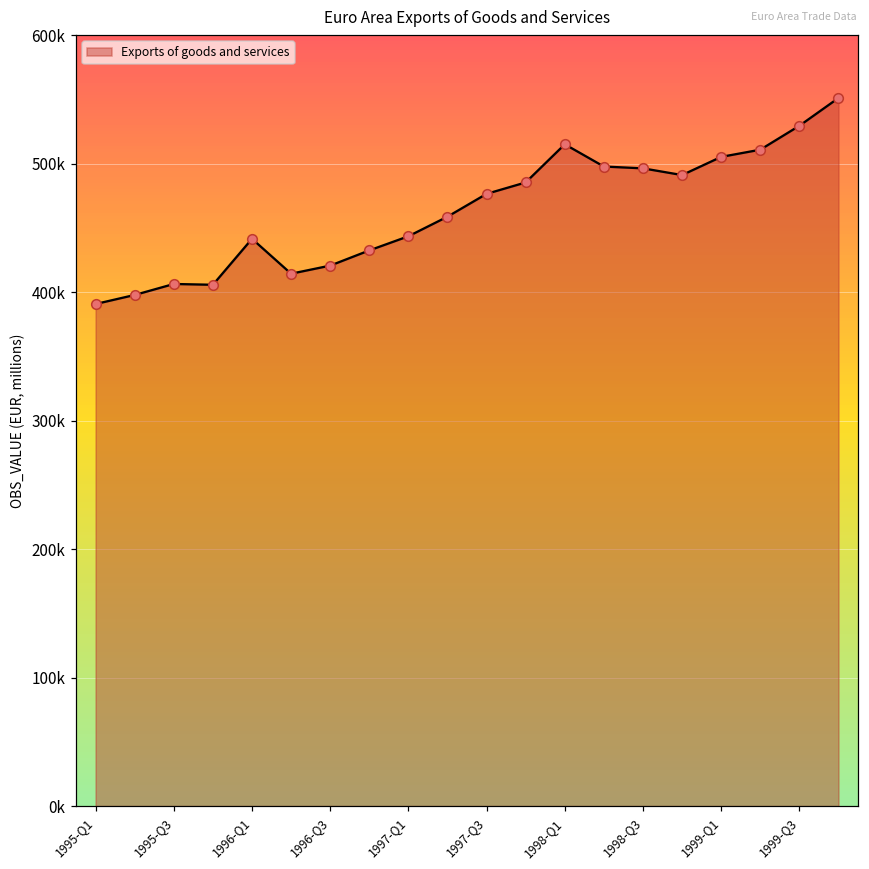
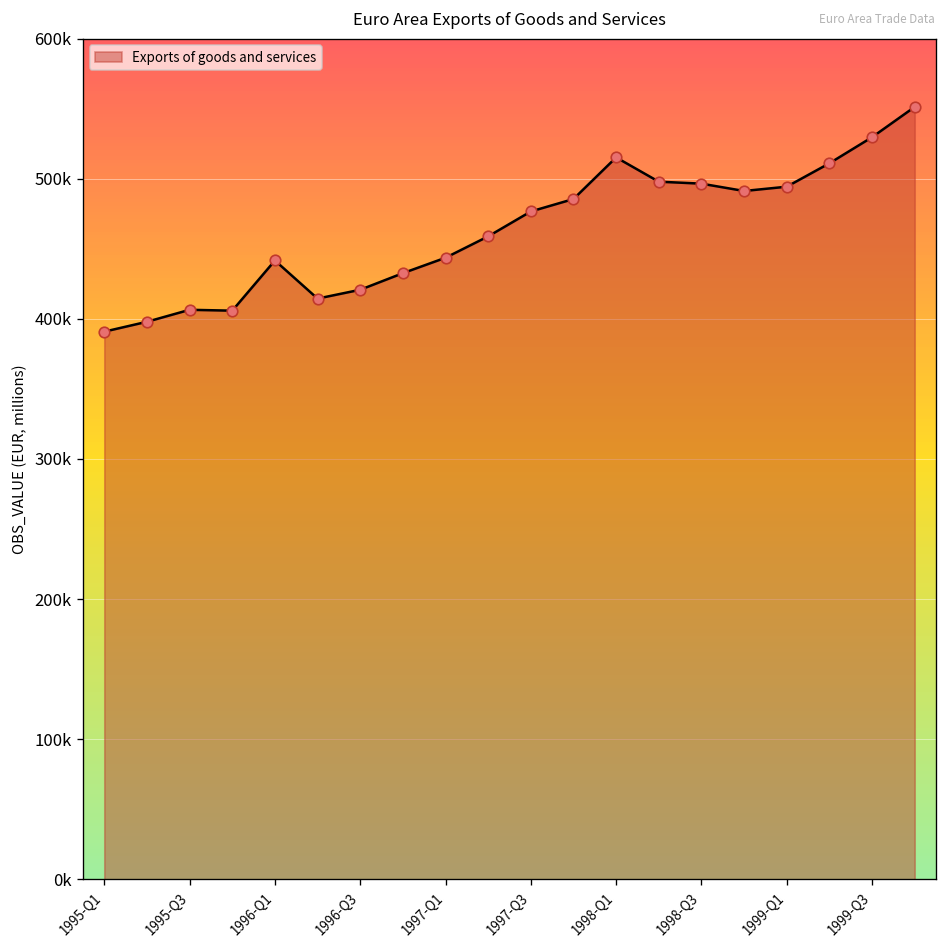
  {
    "1995-Q1": 391000,
    "1995-Q3": 406000,
    "1996-Q1": 442000,
    "1996-Q3": 421000,
    "1997-Q1": 444000,
    "1997-Q3": 477000,
    "1998-Q1": 515000,
    "1998-Q3": 496000,
-   "1999-Q1": 505000,
+   "1999-Q1": 494000,
    "1999-Q3": 530000
  }
